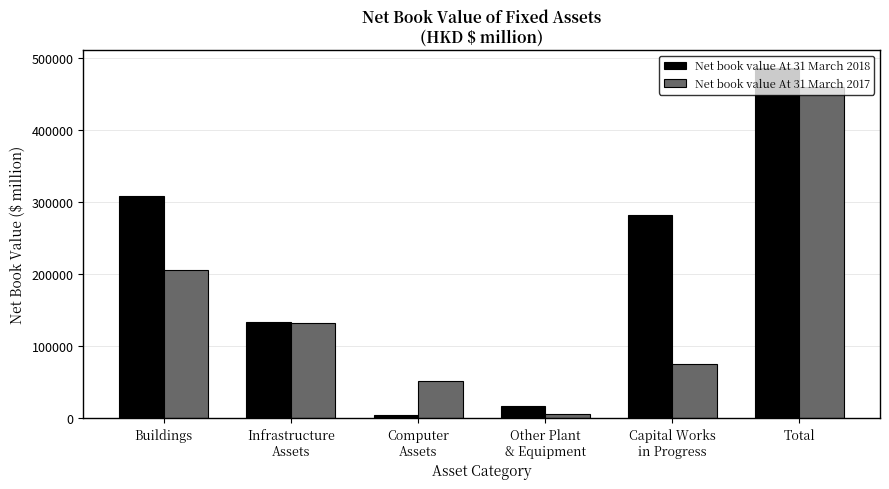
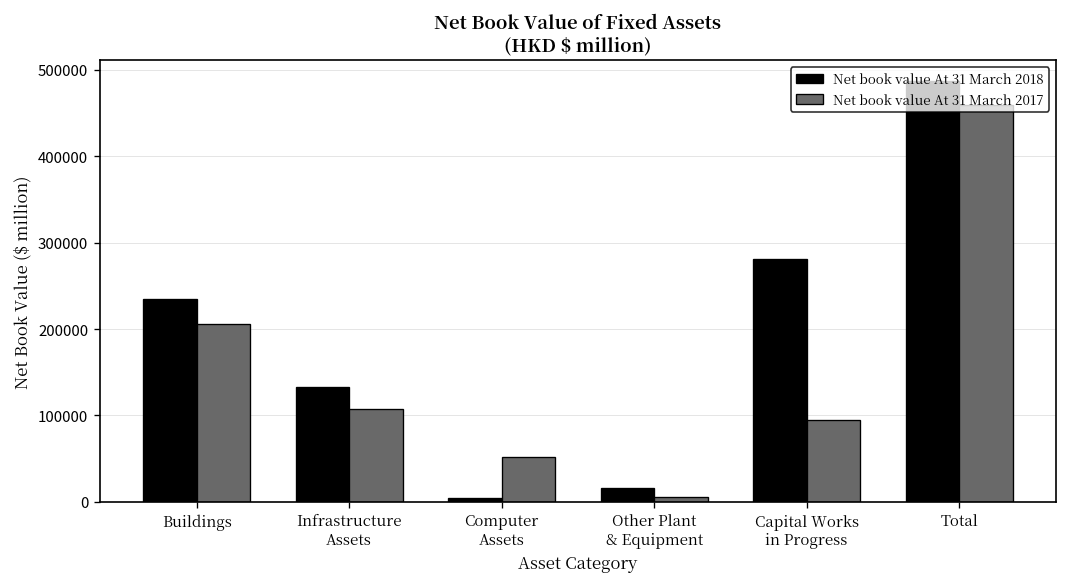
  {
    "Net book value At 31 March 2018": {
-     "Buildings": 310000,
+     "Buildings": 240000,
      "Infrastructure Assets": 130000,
      "Computer Assets": 0,
      "Other Plant & Equipment": 20000,
      "Capital Works in Progress": 280000
    },
    "Net book value At 31 March 2017": {
      "Buildings": 210000,
-     "Infrastructure Assets": 130000,
+     "Infrastructure Assets": 110000,
      "Computer Assets": 50000,
      "Other Plant & Equipment": 10000,
-     "Capital Works in Progress": 70000
+     "Capital Works in Progress": 90000
    }
  }
